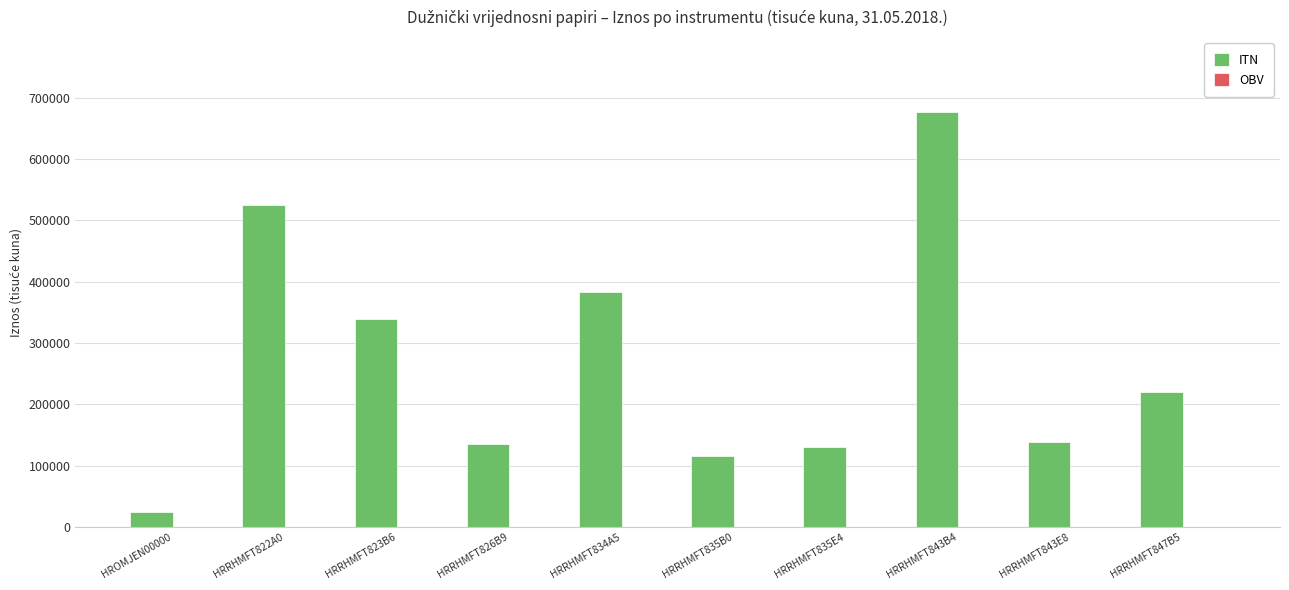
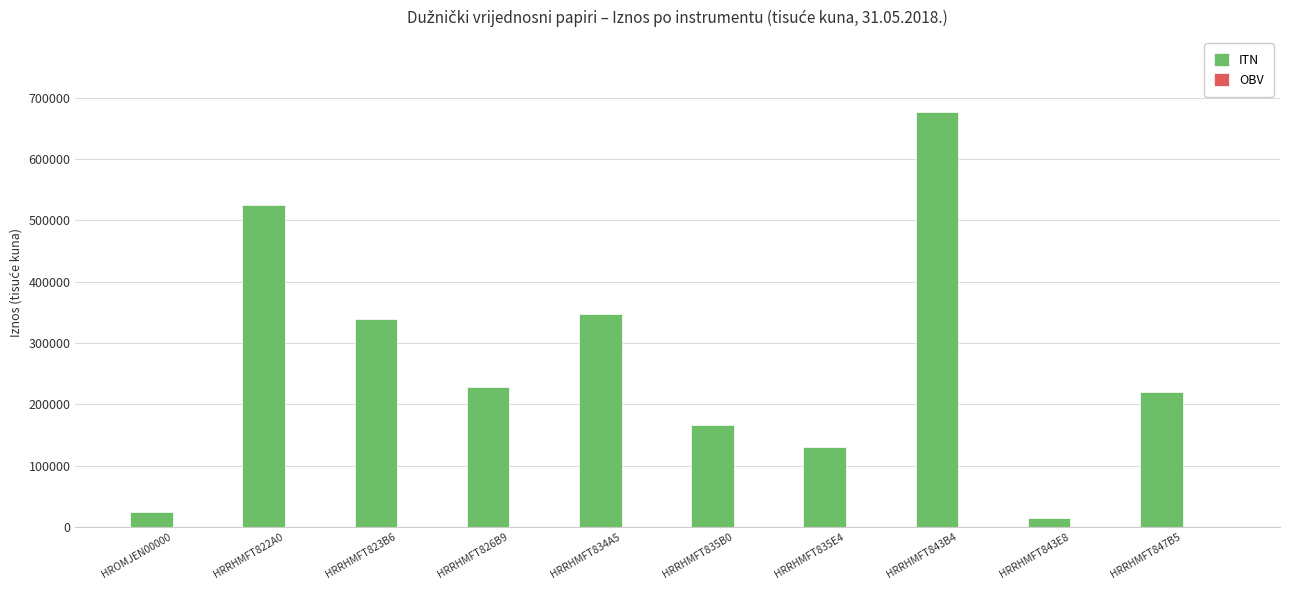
  {
    "ITN": {
      "HROMJEN00000": 20000,
      "HRRHMFT822A0": 530000,
      "HRRHMFT823B6": 340000,
-     "HRRHMFT826B9": 130000,
-     "HRRHMFT834A5": 380000,
-     "HRRHMFT835B0": 110000,
+     "HRRHMFT826B9": 230000,
+     "HRRHMFT834A5": 350000,
+     "HRRHMFT835B0": 170000,
      "HRRHMFT835E4": 130000,
      "HRRHMFT843B4": 680000,
-     "HRRHMFT843E8": 140000,
+     "HRRHMFT843E8": 10000,
      "HRRHMFT847B5": 220000
    },
    "OBV": {
      "HRRHMFT835E4": 0,
      "HRRHMFT843B4": 0,
      "HRRHMFT843E8": 0,
      "HRRHMFT847B5": 0
    }
  }
